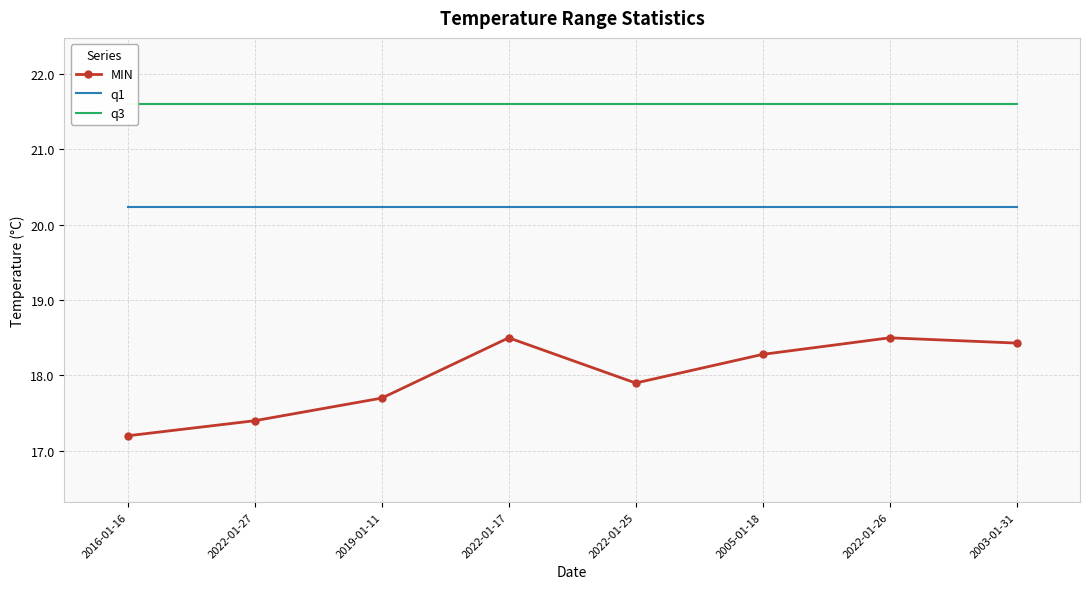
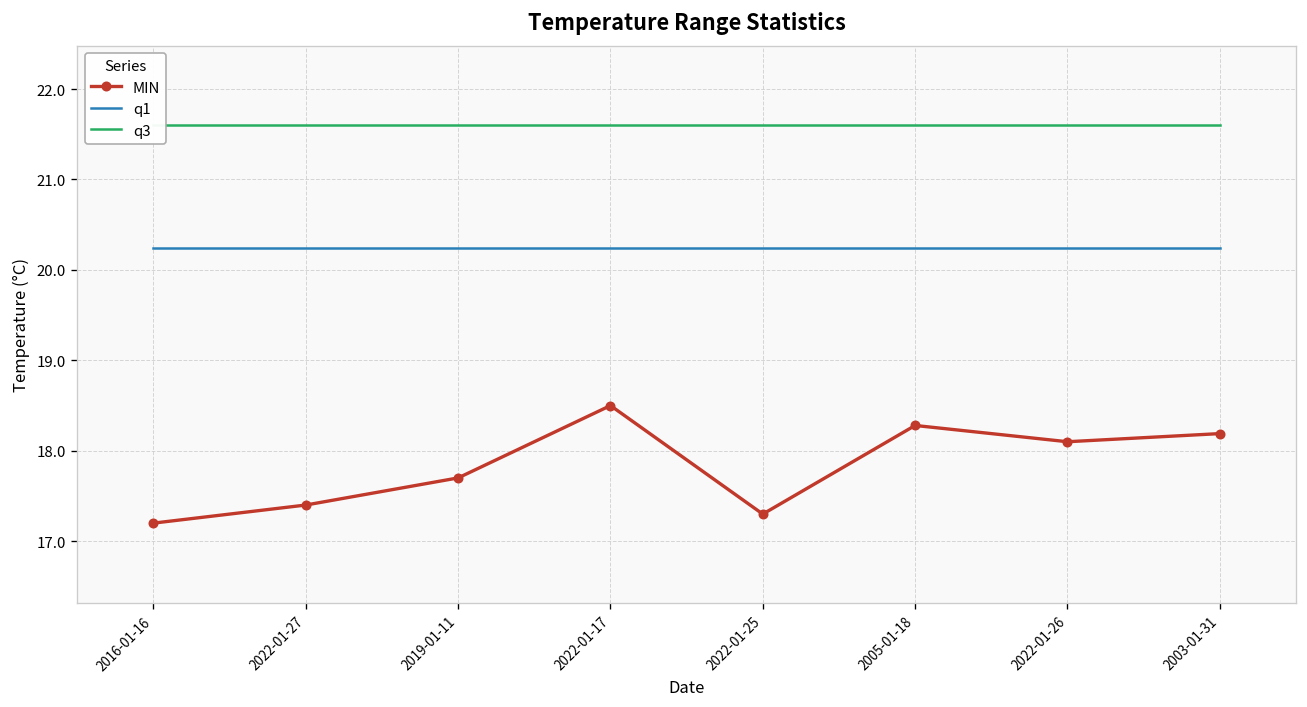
  {
    "MIN": {
      "2016-01-16": 17.2,
      "2022-01-27": 17.4,
      "2019-01-11": 17.7,
      "2022-01-17": 18.5,
-     "2022-01-25": 17.9,
+     "2022-01-25": 17.3,
      "2005-01-18": 18.3,
-     "2022-01-26": 18.5,
-     "2003-01-31": 18.4
+     "2022-01-26": 18.1,
+     "2003-01-31": 18.2
    },
    "q1": {
      "2016-01-16": 20.2,
      "2022-01-27": 20.2,
      "2019-01-11": 20.2,
      "2022-01-17": 20.2,
      "2022-01-25": 20.2,
      "2005-01-18": 20.2,
      "2022-01-26": 20.2,
      "2003-01-31": 20.2
    },
    "q3": {
      "2022-01-27": 21.6,
      "2019-01-11": 21.6,
      "2022-01-17": 21.6,
      "2022-01-25": 21.6,
      "2005-01-18": 21.6,
      "2022-01-26": 21.6,
      "2003-01-31": 21.6
    }
  }
